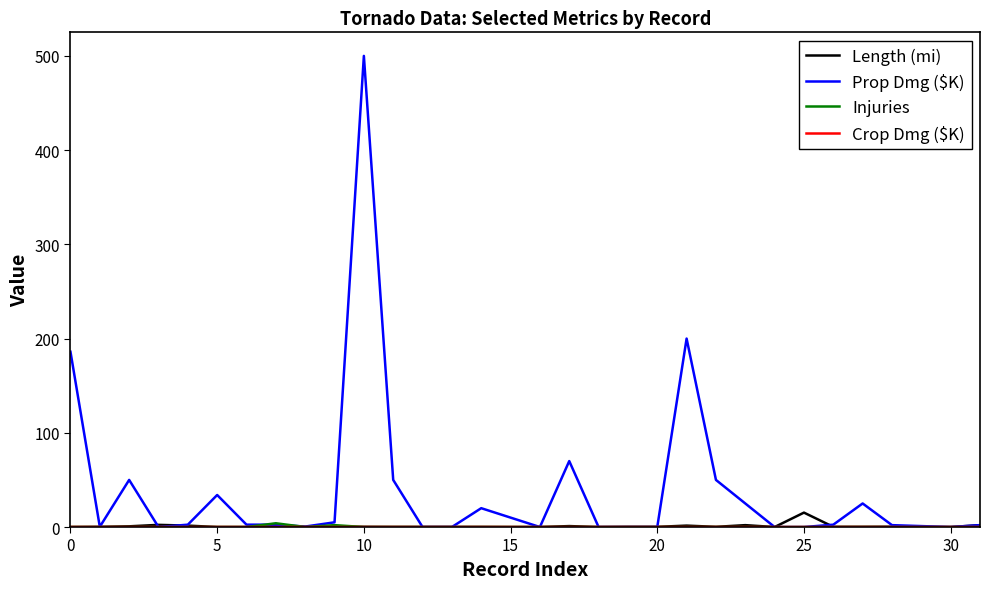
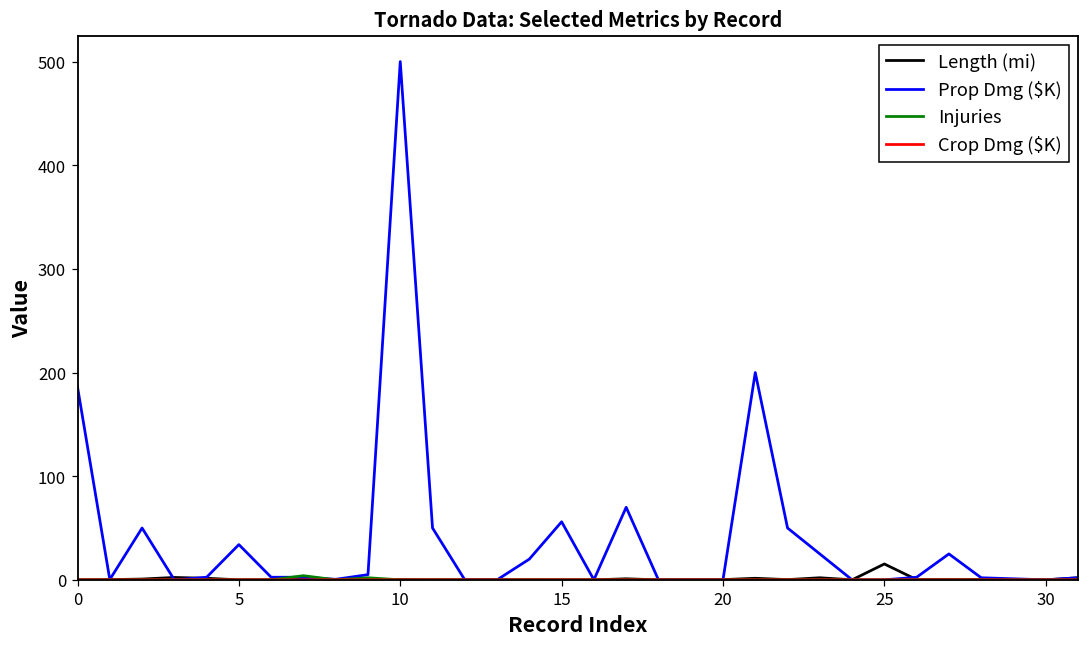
  {
    "Length (mi)": {
      "25": 20
    },
    "Prop Dmg ($K)": {
      "0": 190,
      "5": 30,
      "10": 500,
-     "15": 10
+     "15": 60
    }
  }
